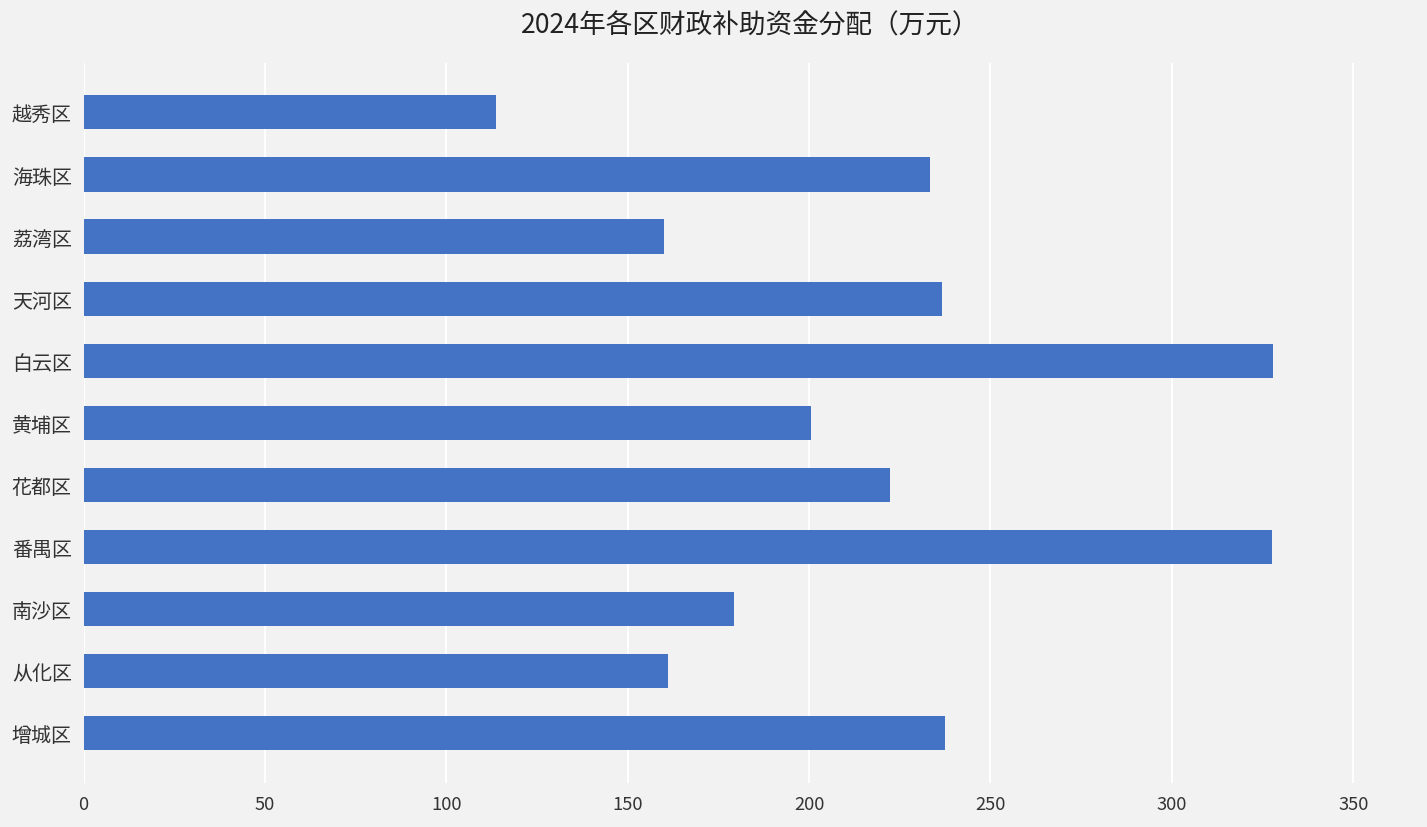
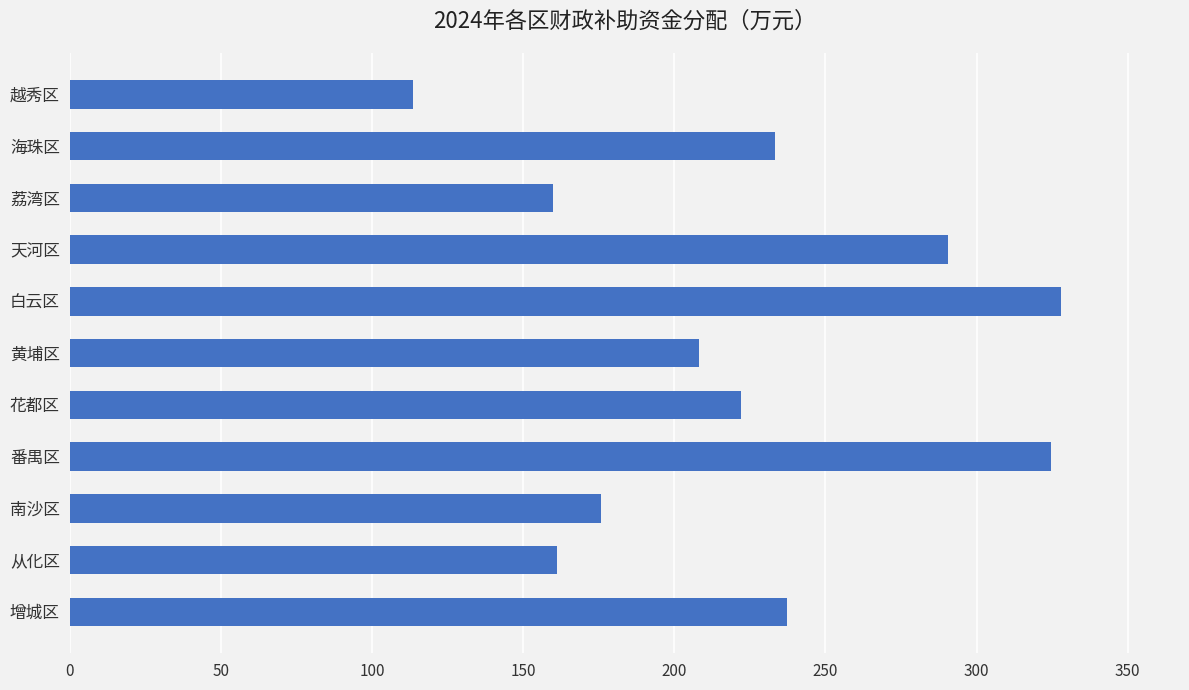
  {
    "越秀区": 114,
    "海珠区": 233,
    "荔湾区": 160,
-   "天河区": 237,
+   "天河区": 291,
    "白云区": 328,
-   "黄埔区": 201,
+   "黄埔区": 208,
    "花都区": 222,
-   "番禺区": 328,
-   "南沙区": 179,
+   "番禺区": 325,
+   "南沙区": 176,
    "从化区": 161,
    "增城区": 237
  }
